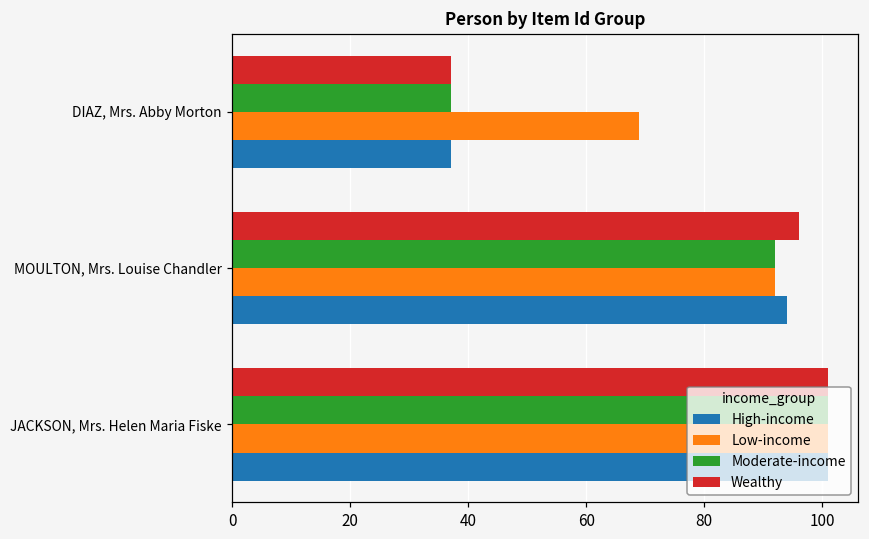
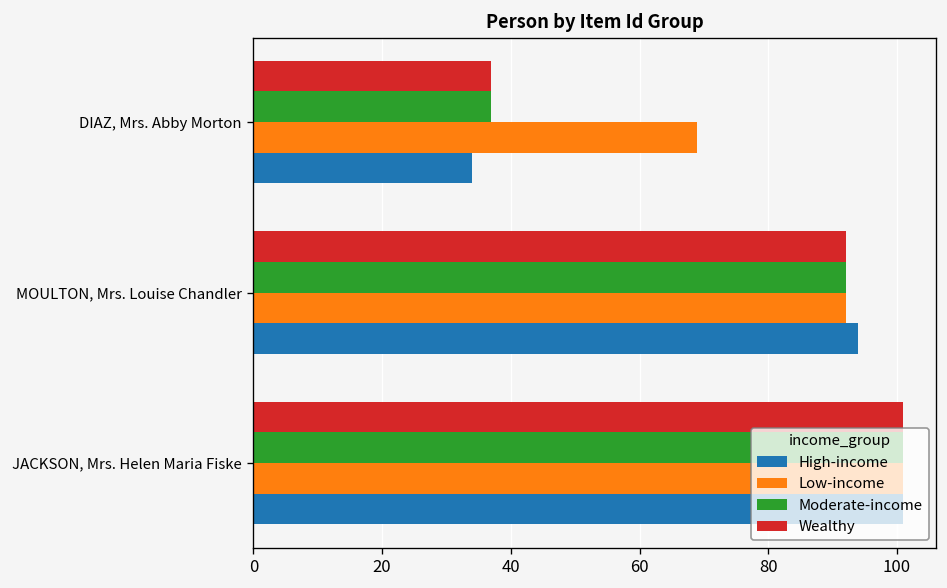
  {
    "High-income": {
-     "DIAZ, Mrs. Abby Morton": 37,
+     "DIAZ, Mrs. Abby Morton": 34,
      "MOULTON, Mrs. Louise Chandler": 94
    },
    "Low-income": {
      "DIAZ, Mrs. Abby Morton": 69,
      "MOULTON, Mrs. Louise Chandler": 92
    },
    "Moderate-income": {
      "DIAZ, Mrs. Abby Morton": 37,
      "MOULTON, Mrs. Louise Chandler": 92
    },
    "Wealthy": {
      "DIAZ, Mrs. Abby Morton": 37,
-     "MOULTON, Mrs. Louise Chandler": 96,
+     "MOULTON, Mrs. Louise Chandler": 92,
      "JACKSON, Mrs. Helen Maria Fiske": 101
    }
  }
